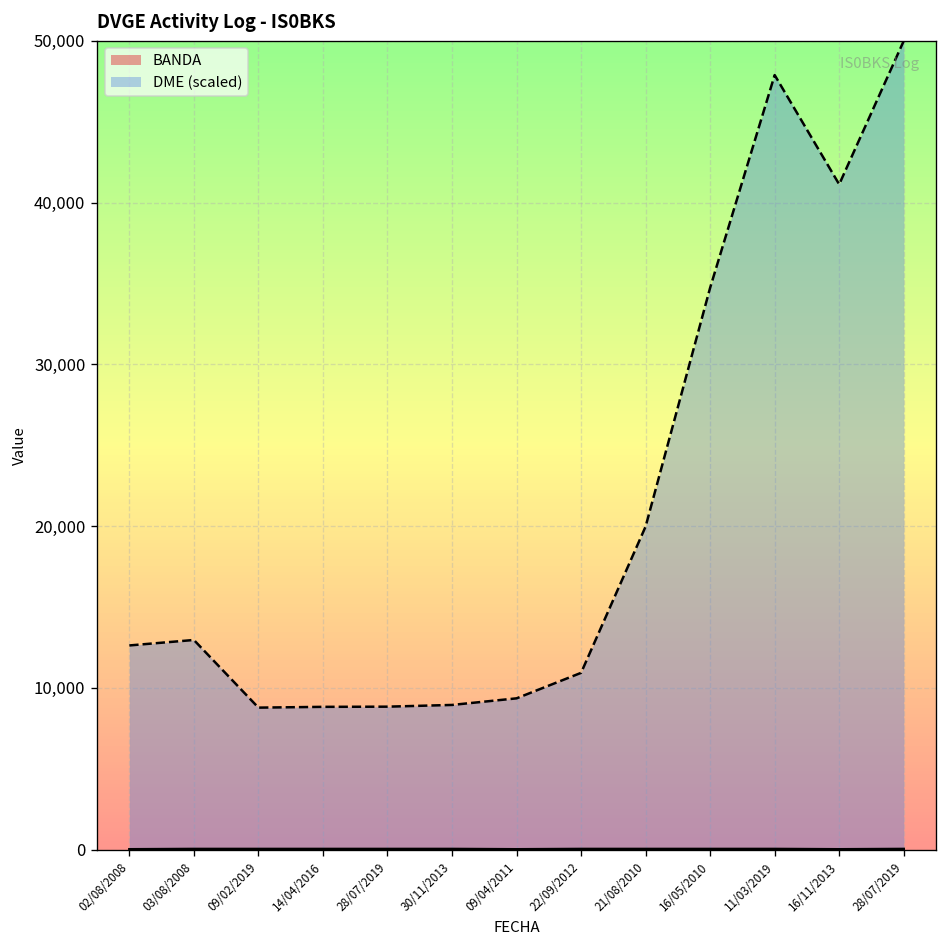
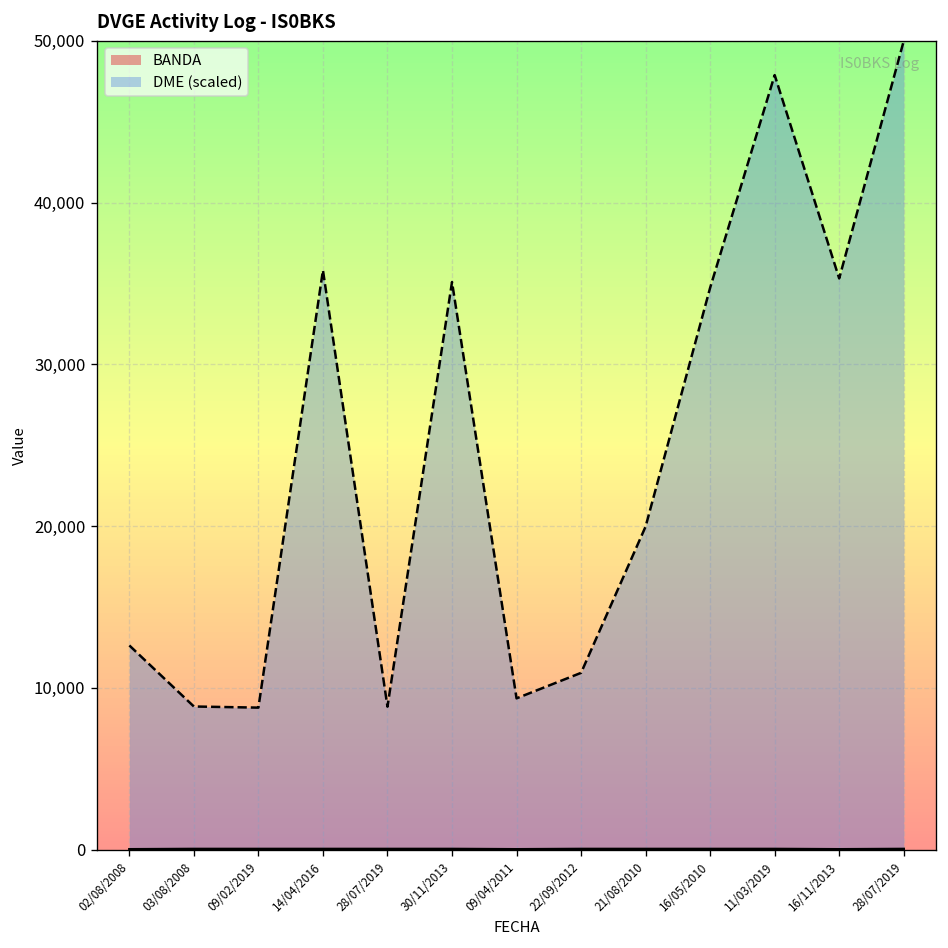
  {
    "BANDA": {
      "02/08/2008": "0",
      "03/08/2008": "0",
      "09/02/2019": "0",
      "14/04/2016": "0",
      "30/11/2013": "0",
      "09/04/2011": "0",
      "22/09/2012": "0",
      "21/08/2010": "0",
      "16/05/2010": "0",
      "11/03/2019": "0",
      "16/11/2013": "0"
    },
    "DME (scaled)": {
      "02/08/2008": "12,600",
-     "03/08/2008": "13,000",
+     "03/08/2008": "8,800",
      "09/02/2019": "8,800",
-     "14/04/2016": "8,800",
-     "30/11/2013": "8,900",
+     "14/04/2016": "35,800",
+     "30/11/2013": "35,100",
      "09/04/2011": "9,300",
      "22/09/2012": "10,900",
      "21/08/2010": "20,000",
      "16/05/2010": "34,700",
      "11/03/2019": "47,900",
-     "16/11/2013": "41,100"
+     "16/11/2013": "35,300"
    }
  }
